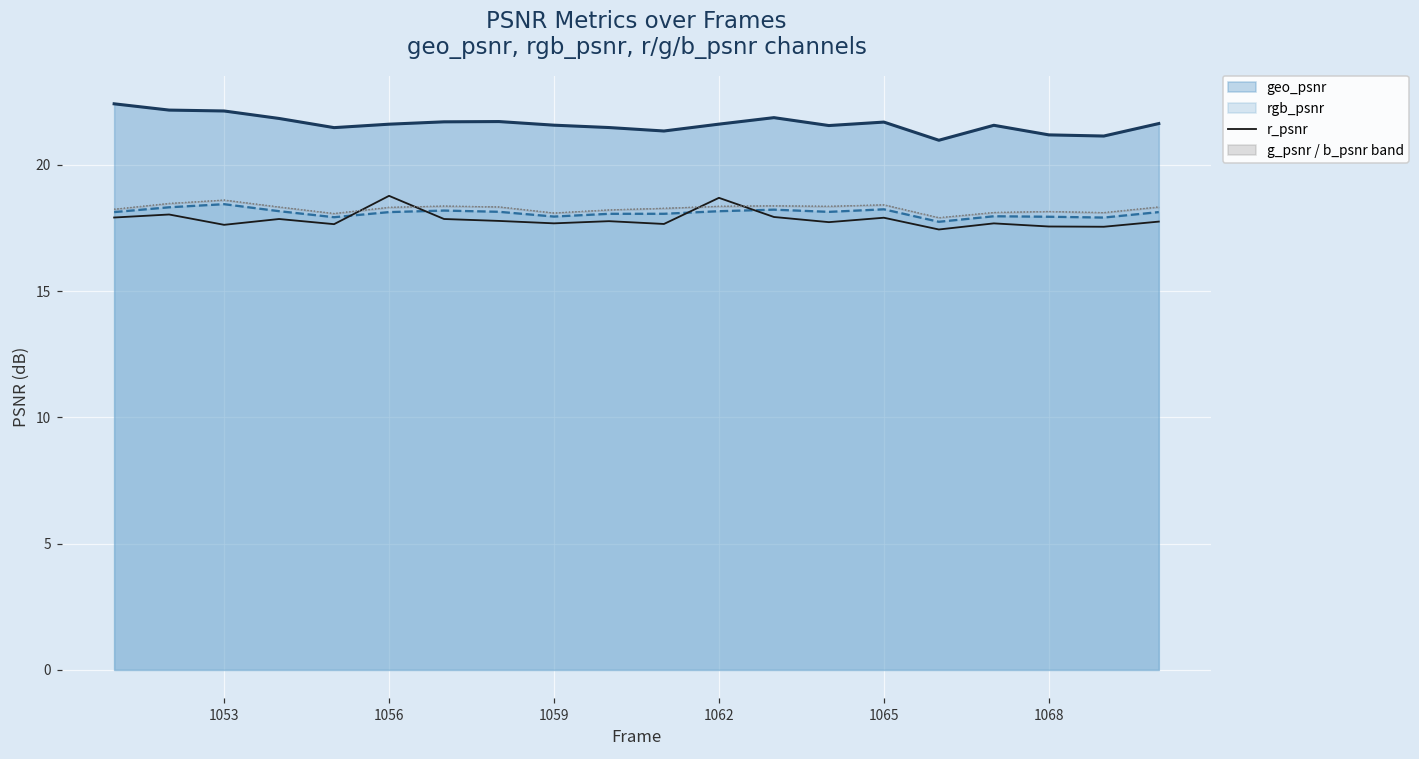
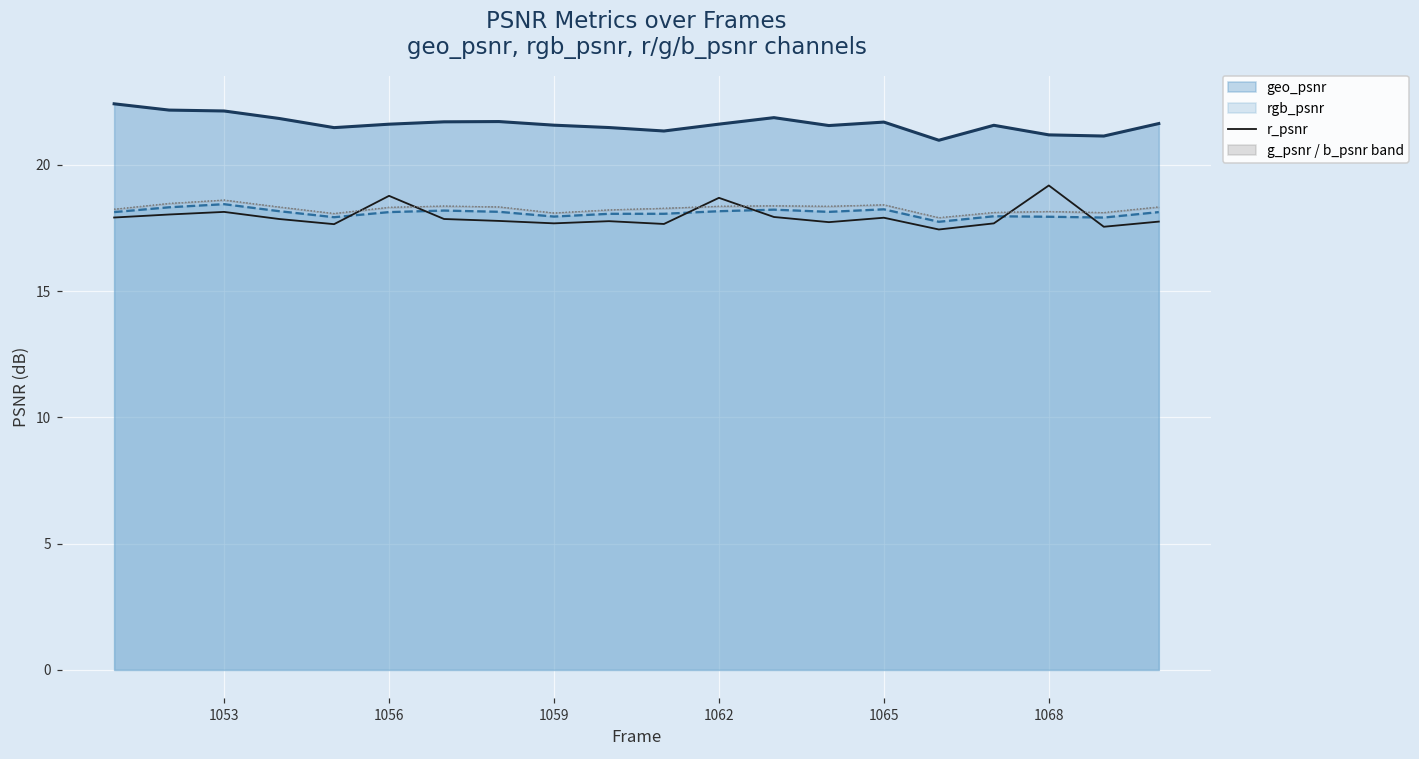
  {
    "r_psnr": {
-     "1053": 17.6,
+     "1053": 18.1,
      "1056": 18.8,
      "1059": 17.7,
      "1062": 18.7,
      "1065": 17.9,
-     "1068": 17.6
+     "1068": 19.2
    }
  }
